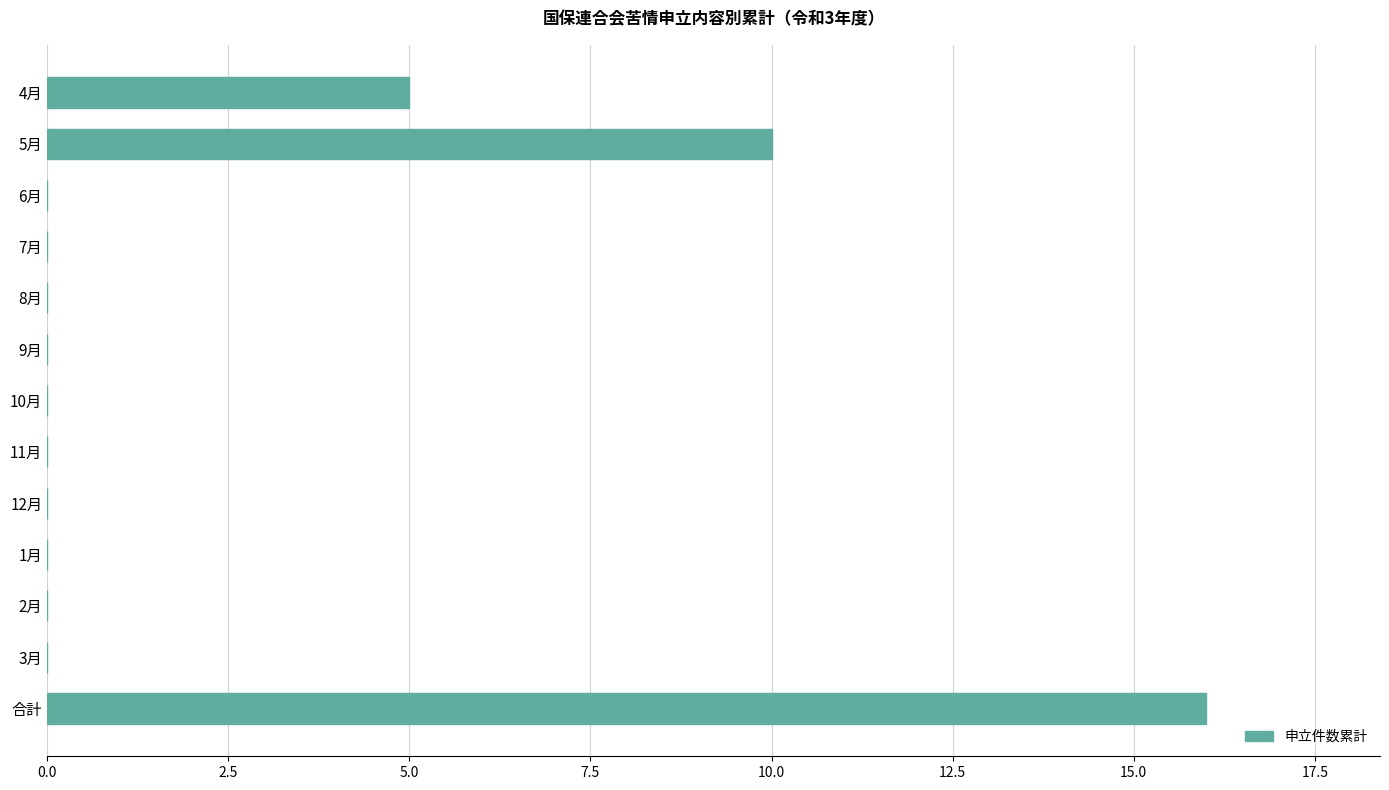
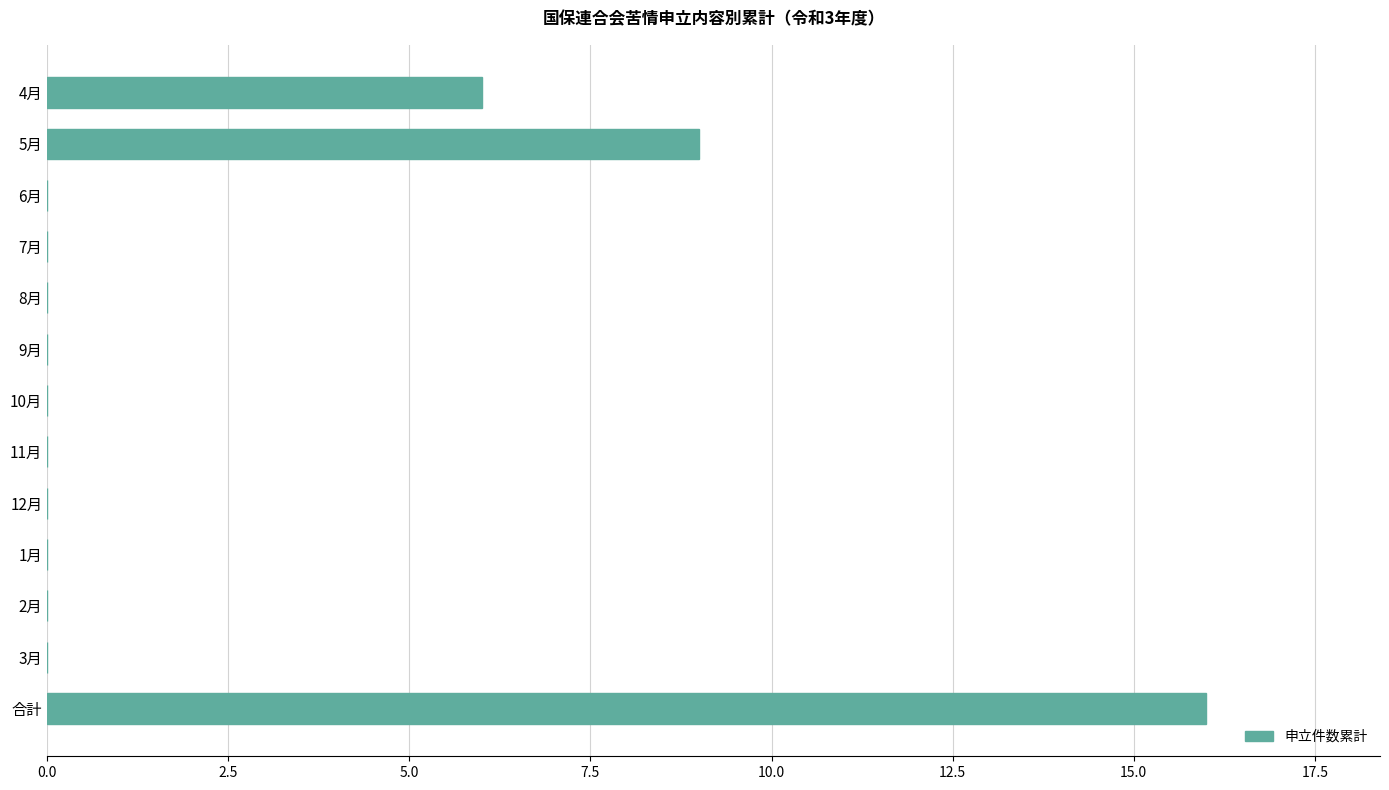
  {
-   "4月": 5,
-   "5月": 10,
+   "4月": 6,
+   "5月": 9,
    "6月": 0,
    "7月": 0,
    "8月": 0,
    "9月": 0,
    "10月": 0,
    "11月": 0,
    "12月": 0,
    "1月": 0,
    "2月": 0,
    "3月": 0,
    "合計": 16
  }
